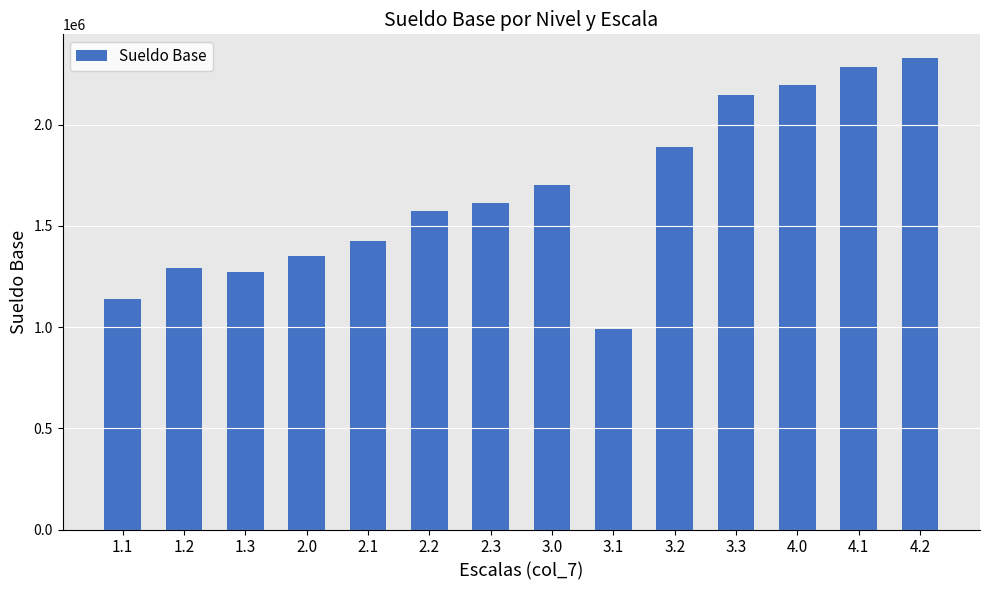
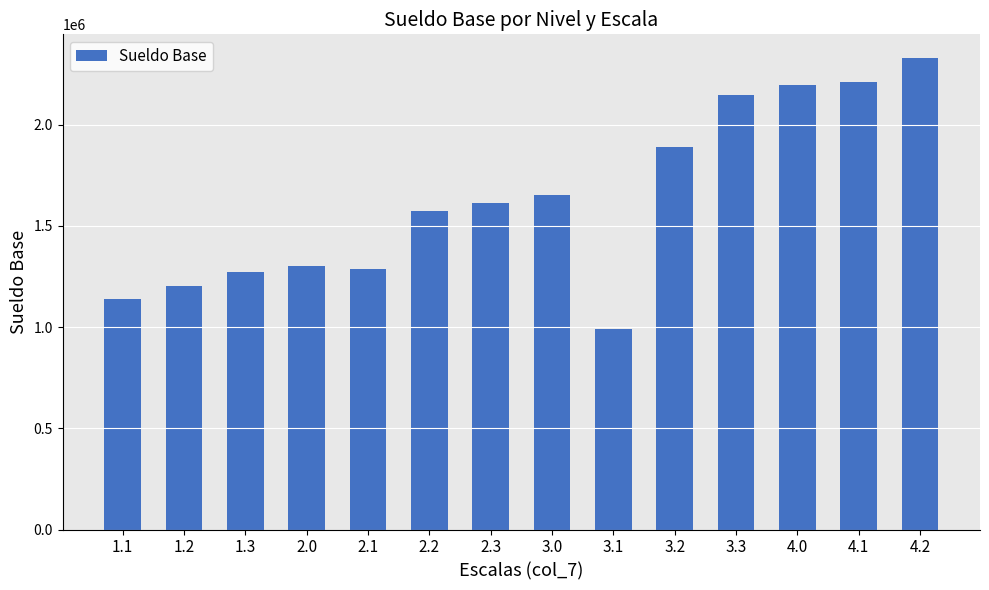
  {
    "1.1": 1140000,
-   "1.2": 1290000,
+   "1.2": 1200000,
    "1.3": 1270000,
-   "2.0": 1350000,
-   "2.1": 1430000,
+   "2.0": 1300000,
+   "2.1": 1290000,
    "2.2": 1570000,
    "2.3": 1610000,
-   "3.0": 1700000,
+   "3.0": 1650000,
    "3.1": 990000,
    "3.2": 1890000,
    "3.3": 2150000,
    "4.0": 2200000,
-   "4.1": 2290000,
+   "4.1": 2210000,
    "4.2": 2330000
  }
